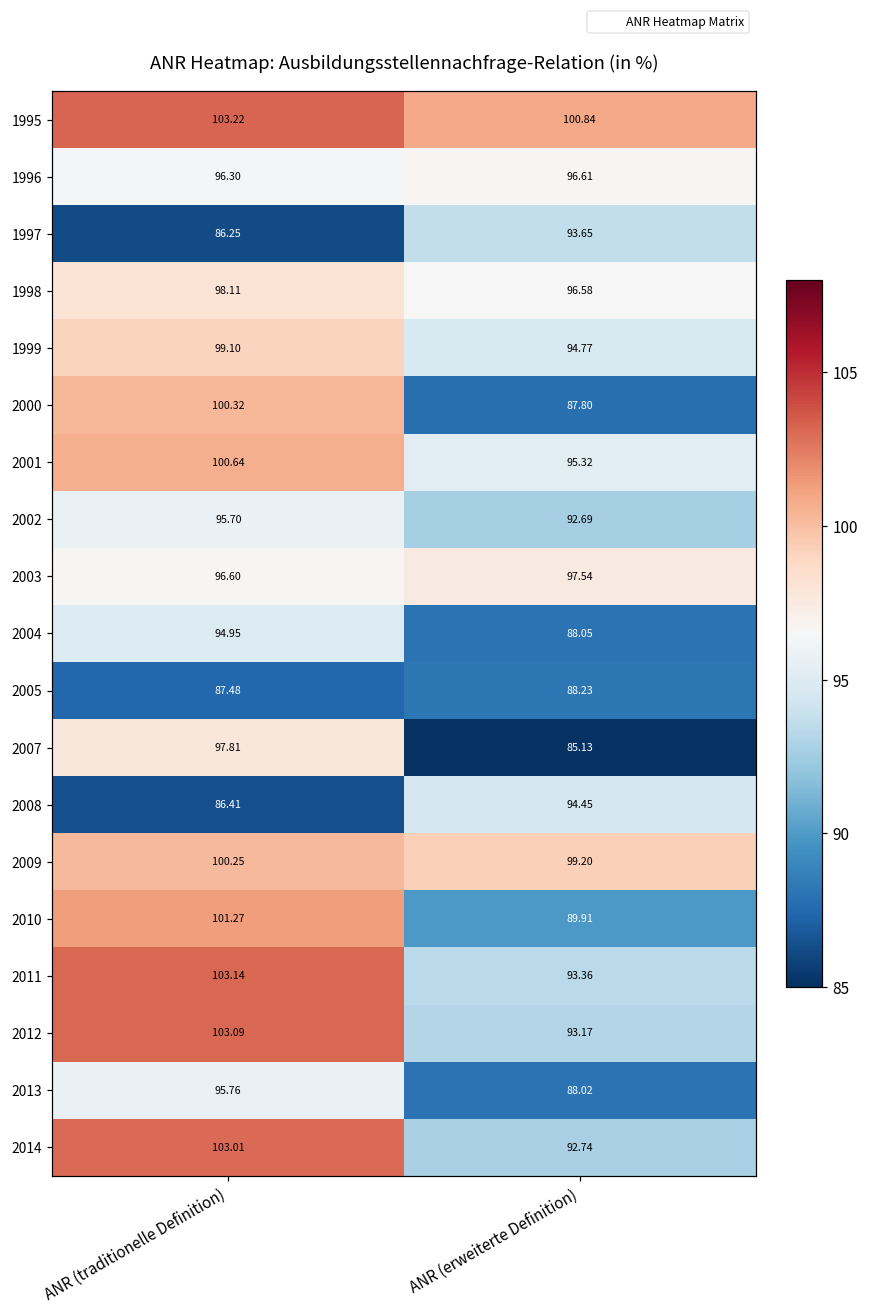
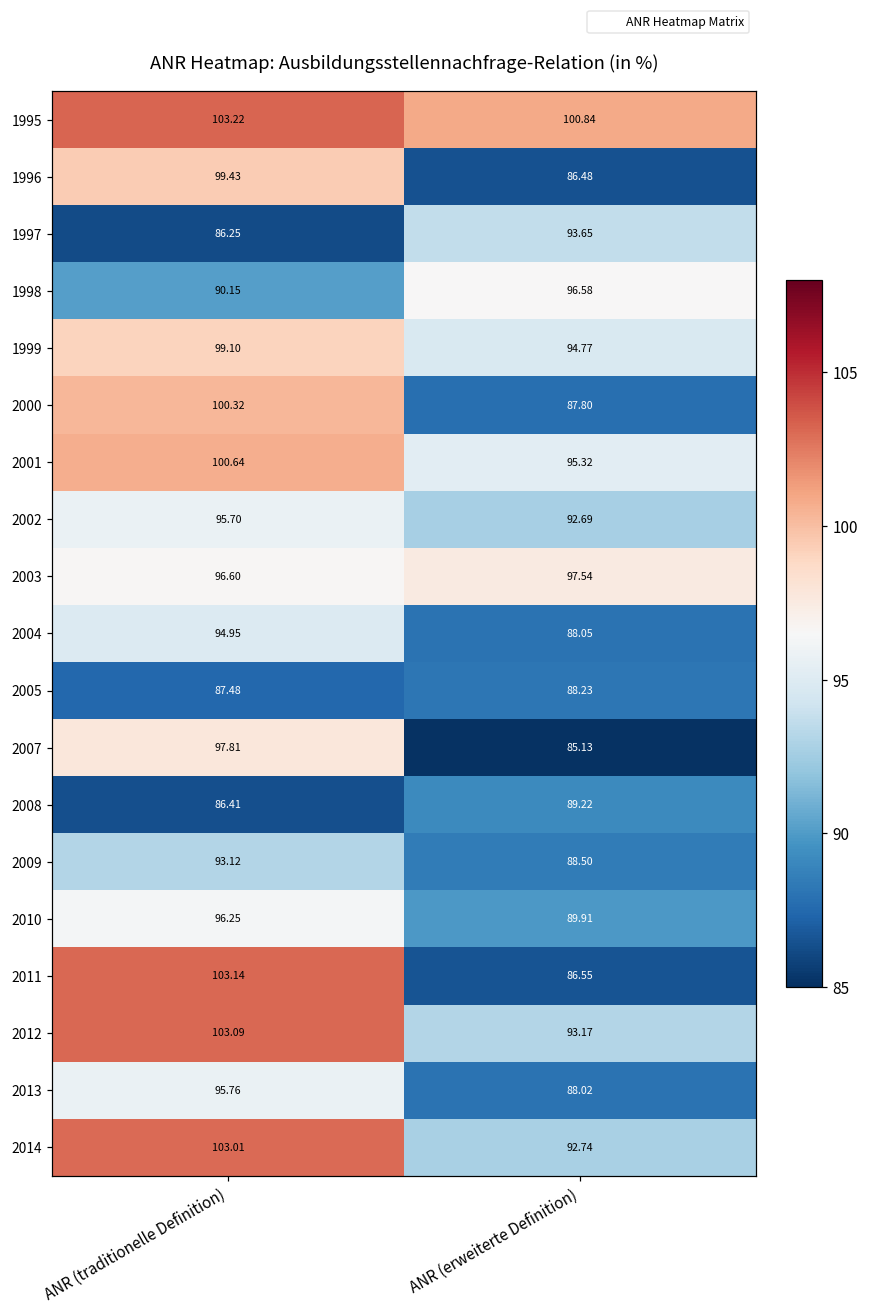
  {
    "1995": {
      "ANR (traditionelle Definition)": 103.22,
      "ANR (erweiterte Definition)": 100.84
    },
    "1996": {
-     "ANR (traditionelle Definition)": 96.30,
-     "ANR (erweiterte Definition)": 96.61
+     "ANR (traditionelle Definition)": 99.43,
+     "ANR (erweiterte Definition)": 86.48
    },
    "1997": {
      "ANR (traditionelle Definition)": 86.25,
      "ANR (erweiterte Definition)": 93.65
    },
    "1998": {
-     "ANR (traditionelle Definition)": 98.11,
+     "ANR (traditionelle Definition)": 90.15,
      "ANR (erweiterte Definition)": 96.58
    },
    "1999": {
      "ANR (traditionelle Definition)": 99.10,
      "ANR (erweiterte Definition)": 94.77
    },
    "2000": {
      "ANR (traditionelle Definition)": 100.32,
      "ANR (erweiterte Definition)": 87.80
    },
    "2001": {
      "ANR (traditionelle Definition)": 100.64,
      "ANR (erweiterte Definition)": 95.32
    },
    "2002": {
      "ANR (traditionelle Definition)": 95.70,
      "ANR (erweiterte Definition)": 92.69
    },
    "2003": {
      "ANR (traditionelle Definition)": 96.60,
      "ANR (erweiterte Definition)": 97.54
    },
    "2004": {
      "ANR (traditionelle Definition)": 94.95,
      "ANR (erweiterte Definition)": 88.05
    },
    "2005": {
      "ANR (traditionelle Definition)": 87.48,
      "ANR (erweiterte Definition)": 88.23
    },
    "2007": {
      "ANR (traditionelle Definition)": 97.81,
      "ANR (erweiterte Definition)": 85.13
    },
    "2008": {
      "ANR (traditionelle Definition)": 86.41,
-     "ANR (erweiterte Definition)": 94.45
+     "ANR (erweiterte Definition)": 89.22
    },
    "2009": {
-     "ANR (traditionelle Definition)": 100.25,
-     "ANR (erweiterte Definition)": 99.20
+     "ANR (traditionelle Definition)": 93.12,
+     "ANR (erweiterte Definition)": 88.50
    },
    "2010": {
-     "ANR (traditionelle Definition)": 101.27,
+     "ANR (traditionelle Definition)": 96.25,
      "ANR (erweiterte Definition)": 89.91
    },
    "2011": {
      "ANR (traditionelle Definition)": 103.14,
-     "ANR (erweiterte Definition)": 93.36
+     "ANR (erweiterte Definition)": 86.55
    },
    "2012": {
      "ANR (traditionelle Definition)": 103.09,
      "ANR (erweiterte Definition)": 93.17
    },
    "2013": {
      "ANR (traditionelle Definition)": 95.76,
      "ANR (erweiterte Definition)": 88.02
    },
    "2014": {
      "ANR (traditionelle Definition)": 103.01,
      "ANR (erweiterte Definition)": 92.74
    }
  }
